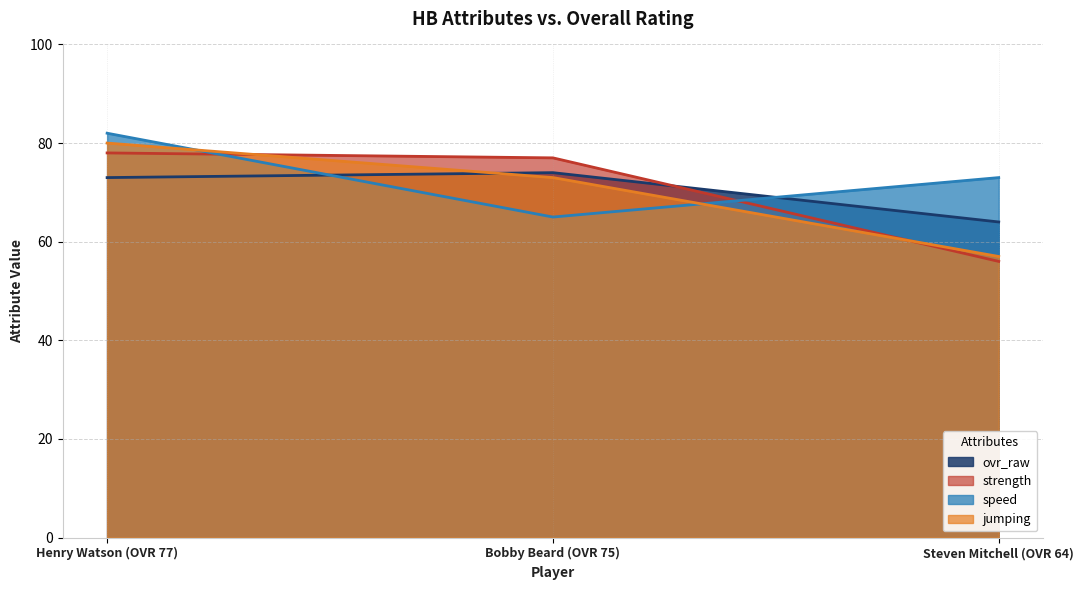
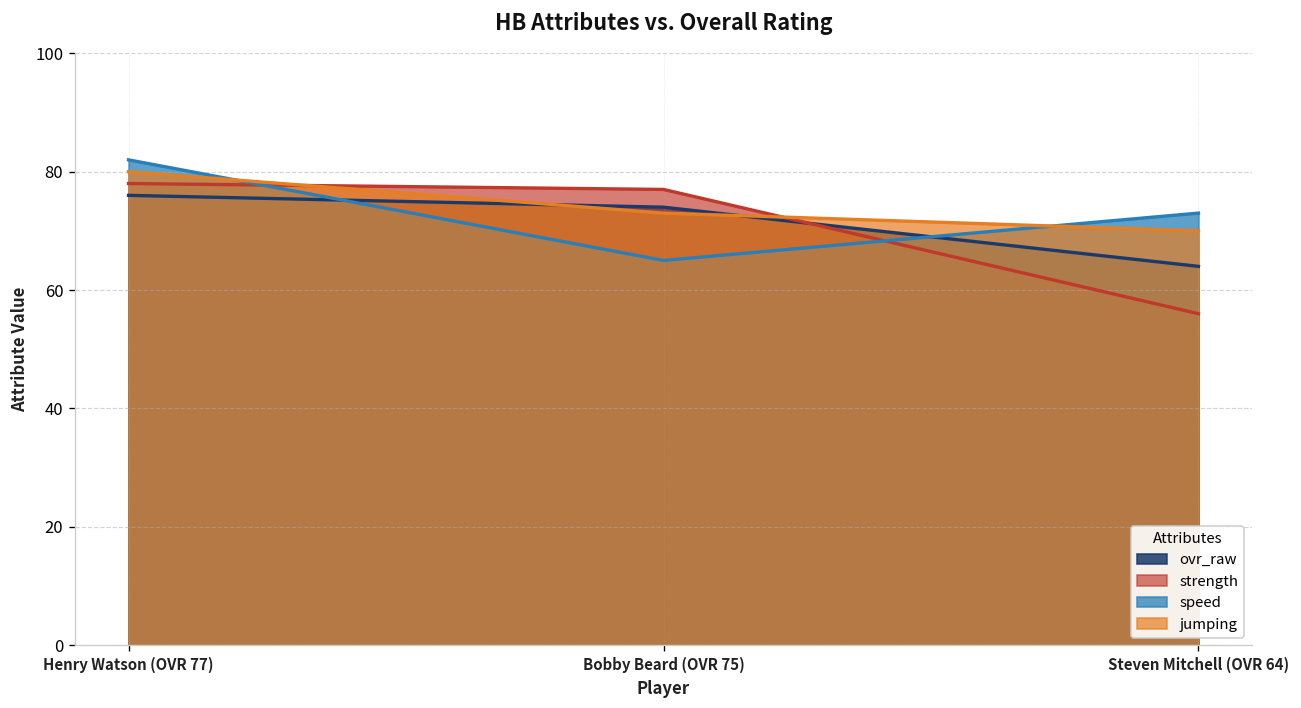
  {
    "ovr_raw": {
-     "Henry Watson (OVR 77)": 73,
+     "Henry Watson (OVR 77)": 76,
      "Bobby Beard (OVR 75)": 74,
      "Steven Mitchell (OVR 64)": 64
    },
    "strength": {
      "Henry Watson (OVR 77)": 78,
      "Bobby Beard (OVR 75)": 77,
      "Steven Mitchell (OVR 64)": 56
    },
    "speed": {
      "Henry Watson (OVR 77)": 82,
      "Bobby Beard (OVR 75)": 65,
      "Steven Mitchell (OVR 64)": 73
    },
    "jumping": {
      "Henry Watson (OVR 77)": 80,
      "Bobby Beard (OVR 75)": 73,
-     "Steven Mitchell (OVR 64)": 57
+     "Steven Mitchell (OVR 64)": 70
    }
  }
